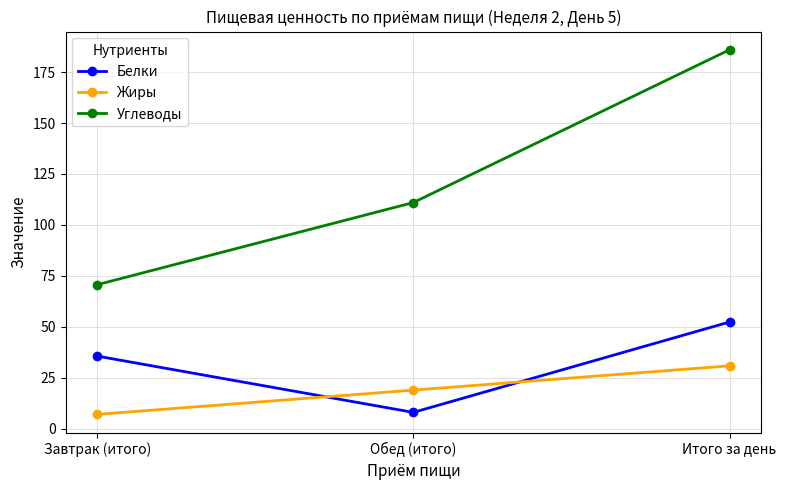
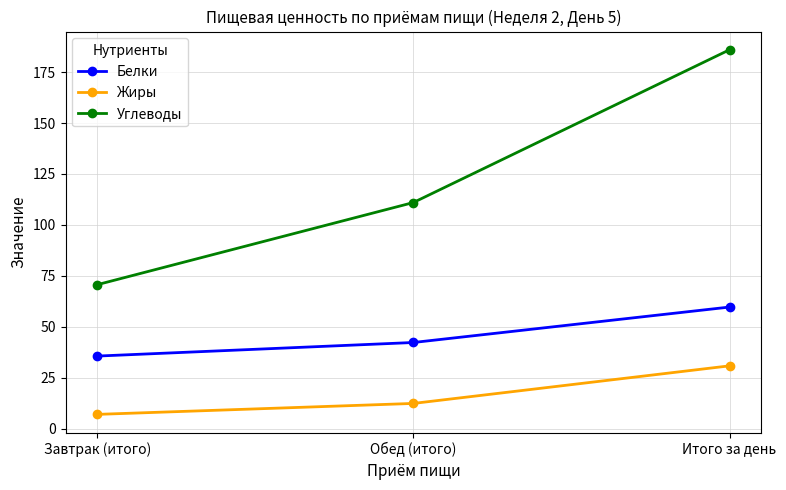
  {
    "Белки": {
      "Завтрак (итого)": 36,
-     "Обед (итого)": 8,
-     "Итого за день": 52
+     "Обед (итого)": 42,
+     "Итого за день": 60
    },
    "Жиры": {
      "Завтрак (итого)": 7,
-     "Обед (итого)": 19,
+     "Обед (итого)": 12,
      "Итого за день": 31
    },
    "Углеводы": {
      "Завтрак (итого)": 71,
      "Обед (итого)": 111,
      "Итого за день": 186
    }
  }
